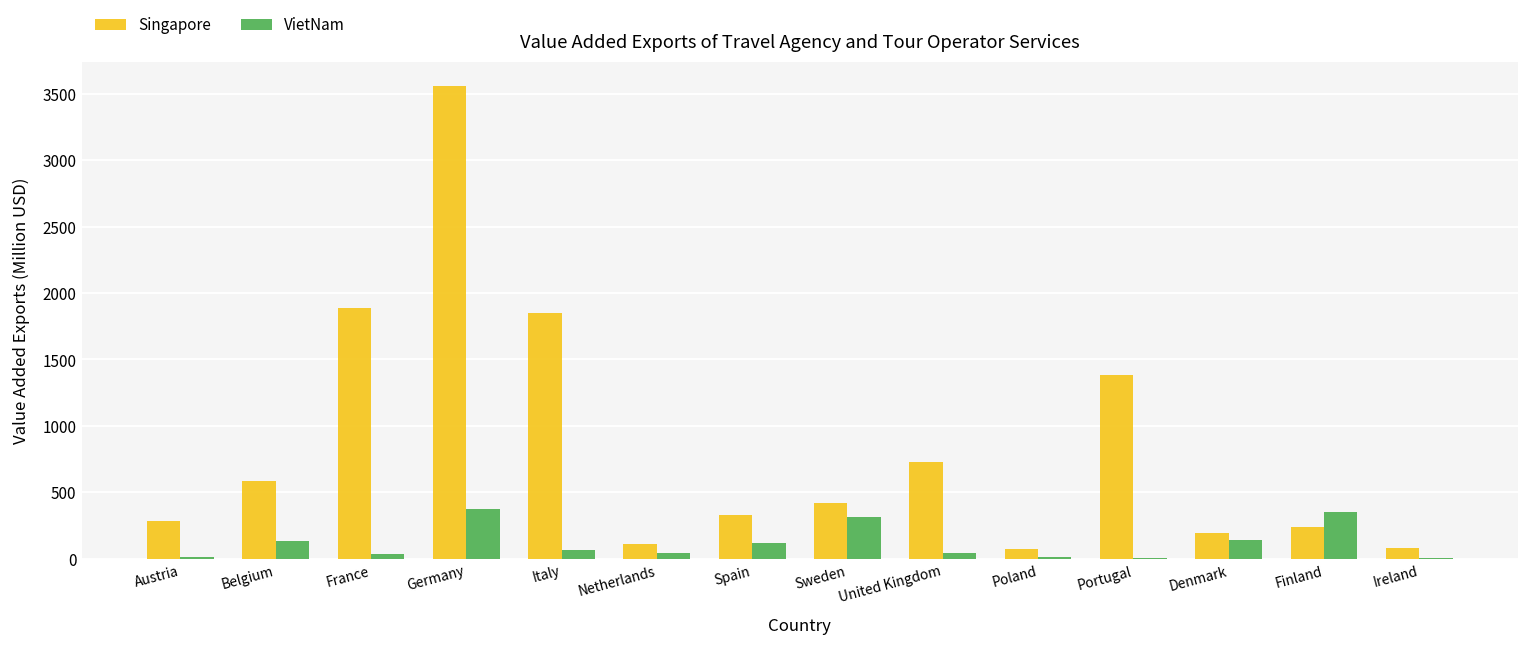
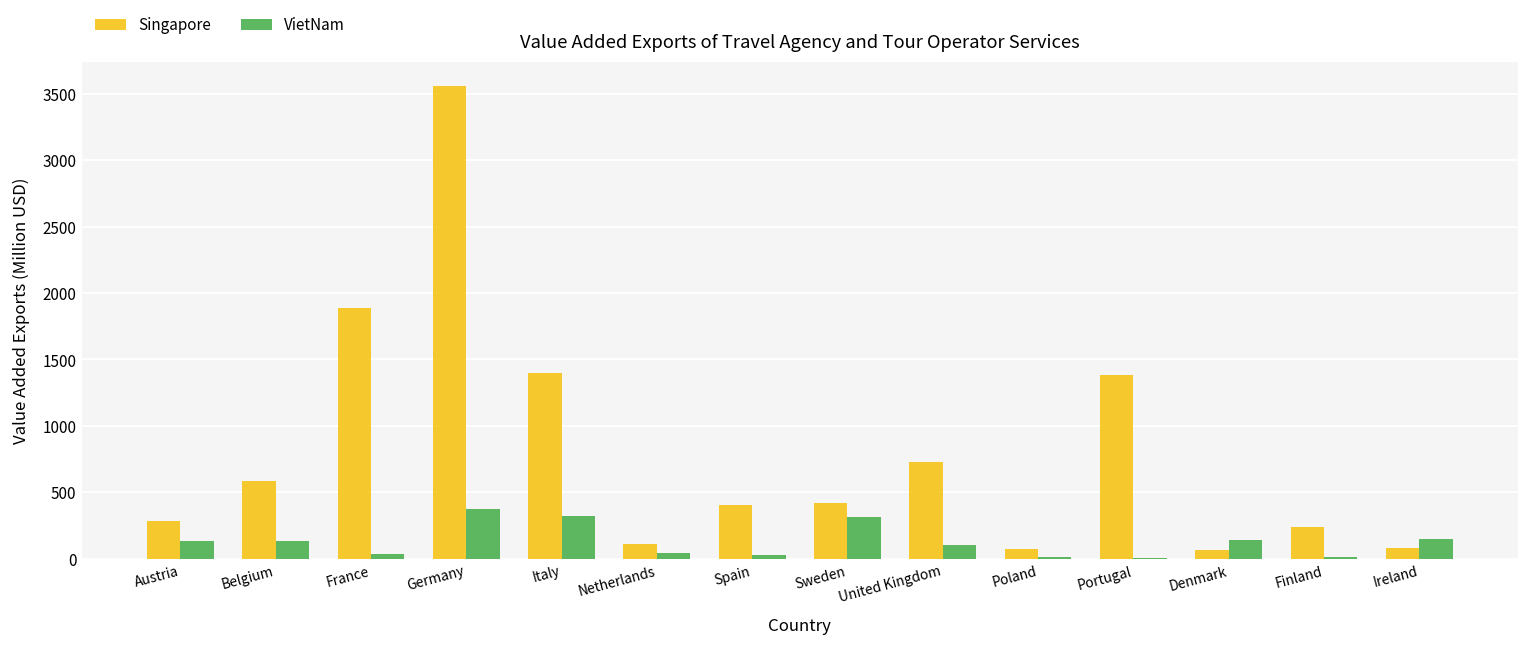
  {
    "Singapore": {
      "Austria": 280,
      "Belgium": 590,
      "France": 1890,
      "Germany": 3560,
-     "Italy": 1850,
+     "Italy": 1400,
      "Netherlands": 110,
-     "Spain": 330,
+     "Spain": 400,
      "Sweden": 420,
      "United Kingdom": 730,
      "Poland": 70,
      "Portugal": 1380,
-     "Denmark": 190,
+     "Denmark": 70,
      "Finland": 240,
      "Ireland": 80
    },
    "VietNam": {
-     "Austria": 10,
+     "Austria": 140,
      "Belgium": 130,
      "France": 40,
      "Germany": 370,
-     "Italy": 60,
+     "Italy": 320,
      "Netherlands": 50,
-     "Spain": 120,
+     "Spain": 30,
      "Sweden": 320,
-     "United Kingdom": 40,
+     "United Kingdom": 110,
      "Denmark": 140,
-     "Finland": 350,
-     "Ireland": 10
+     "Finland": 10,
+     "Ireland": 150
    }
  }
